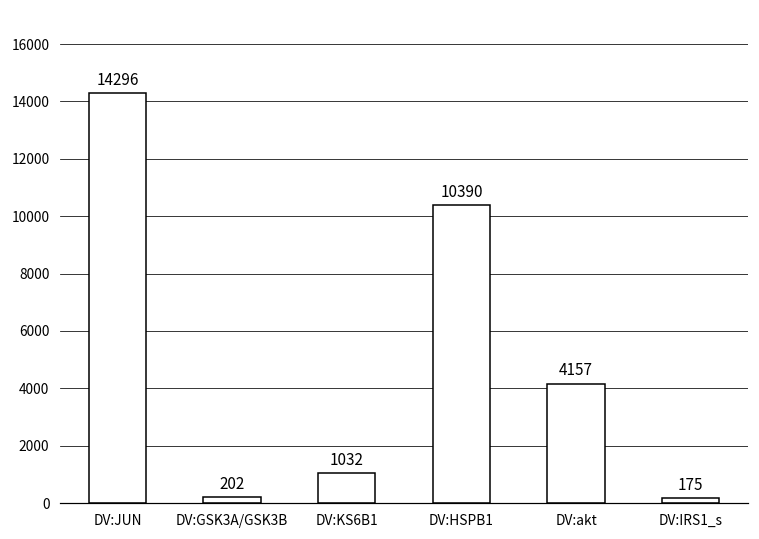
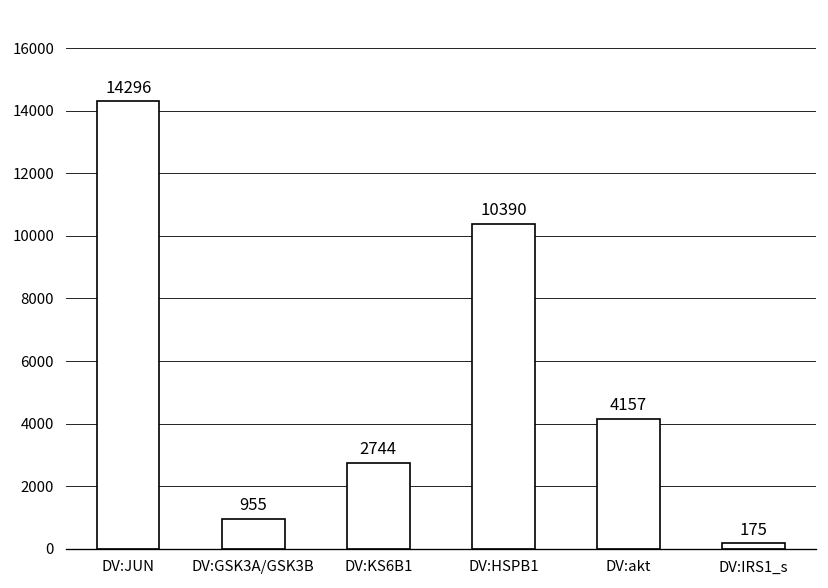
  {
    "DV:JUN": 14296,
-   "DV:GSK3A/GSK3B": 202,
-   "DV:KS6B1": 1032,
+   "DV:GSK3A/GSK3B": 955,
+   "DV:KS6B1": 2744,
    "DV:HSPB1": 10390,
    "DV:akt": 4157,
    "DV:IRS1_s": 175
  }
